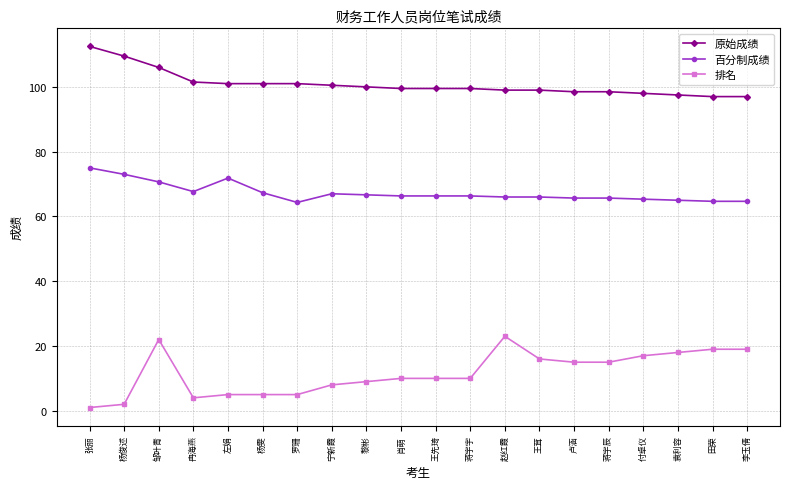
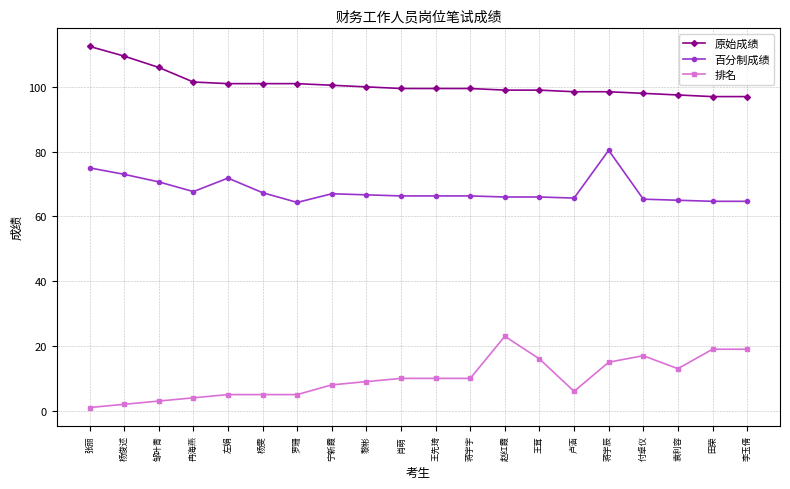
  {
    "原始成绩": {
      "张丽": 113,
      "杨俊述": 110,
      "邹叶青": 106,
      "冉海燕": 102,
      "左娟": 101,
      "杨雯": 101,
      "罗珊": 101,
      "宁新霞": 101,
      "黎彬": 100,
      "肖萌": 100,
      "王先琦": 100,
      "蒋宇宇": 100,
      "赵红霞": 99,
      "王茸": 99,
      "卢涵": 99,
      "蒋宇辰": 99,
      "付卓仪": 98,
      "袁利容": 98,
      "田荣": 97,
      "李玉倩": 97
    },
    "百分制成绩": {
      "张丽": 75,
      "杨俊述": 73,
      "邹叶青": 71,
      "冉海燕": 68,
      "左娟": 72,
      "杨雯": 67,
      "罗珊": 64,
      "宁新霞": 67,
      "黎彬": 67,
      "肖萌": 66,
      "王先琦": 66,
      "蒋宇宇": 66,
      "赵红霞": 66,
      "王茸": 66,
      "卢涵": 66,
-     "蒋宇辰": 66,
+     "蒋宇辰": 80,
      "付卓仪": 65,
      "袁利容": 65,
      "田荣": 65,
      "李玉倩": 65
    },
    "排名": {
      "张丽": 1,
      "杨俊述": 2,
-     "邹叶青": 22,
+     "邹叶青": 3,
      "冉海燕": 4,
      "左娟": 5,
      "杨雯": 5,
      "罗珊": 5,
      "宁新霞": 8,
      "黎彬": 9,
      "肖萌": 10,
      "王先琦": 10,
      "蒋宇宇": 10,
      "赵红霞": 23,
      "王茸": 16,
-     "卢涵": 15,
+     "卢涵": 6,
      "蒋宇辰": 15,
      "付卓仪": 17,
-     "袁利容": 18,
+     "袁利容": 13,
      "田荣": 19,
      "李玉倩": 19
    }
  }
